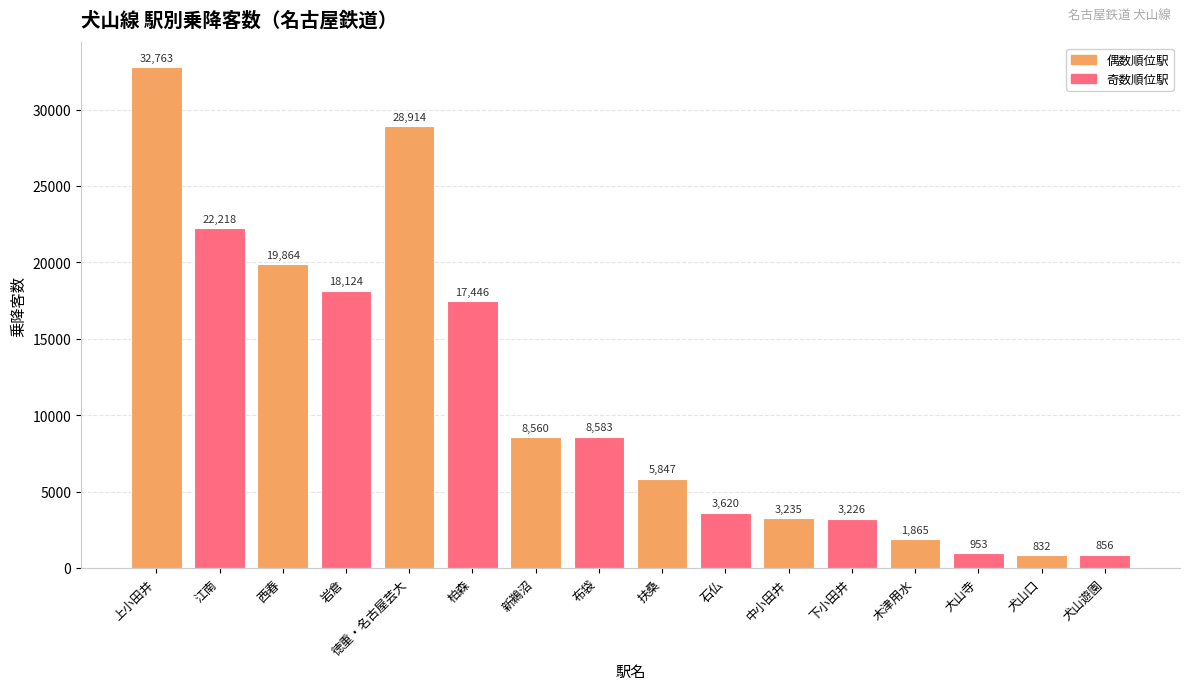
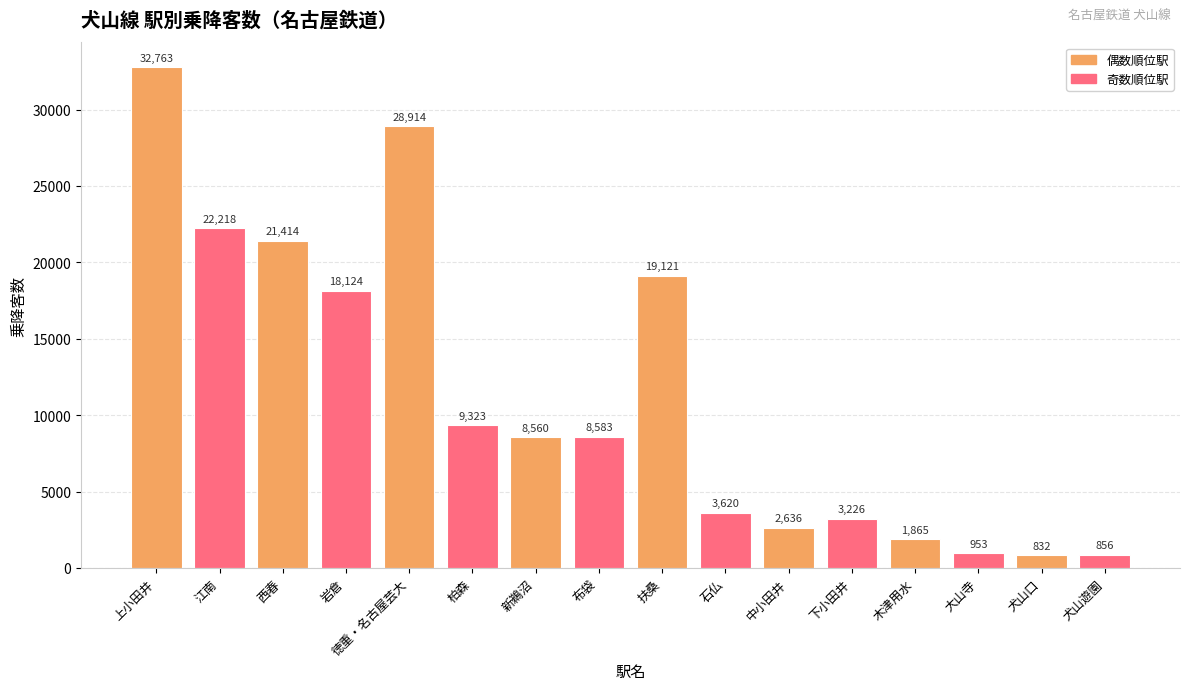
  {
    "上小田井": "32,763",
    "江南": "22,218",
-   "西春": "19,864",
+   "西春": "21,414",
    "岩倉": "18,124",
    "徳重・名古屋芸大": "28,914",
-   "柏森": "17,446",
+   "柏森": "9,323",
    "新鵜沼": "8,560",
    "布袋": "8,583",
-   "扶桑": "5,847",
+   "扶桑": "19,121",
    "石仏": "3,620",
-   "中小田井": "3,235",
+   "中小田井": "2,636",
    "下小田井": "3,226",
    "木津用水": "1,865",
    "大山寺": "953",
    "犬山口": "832",
    "犬山遊園": "856"
  }
